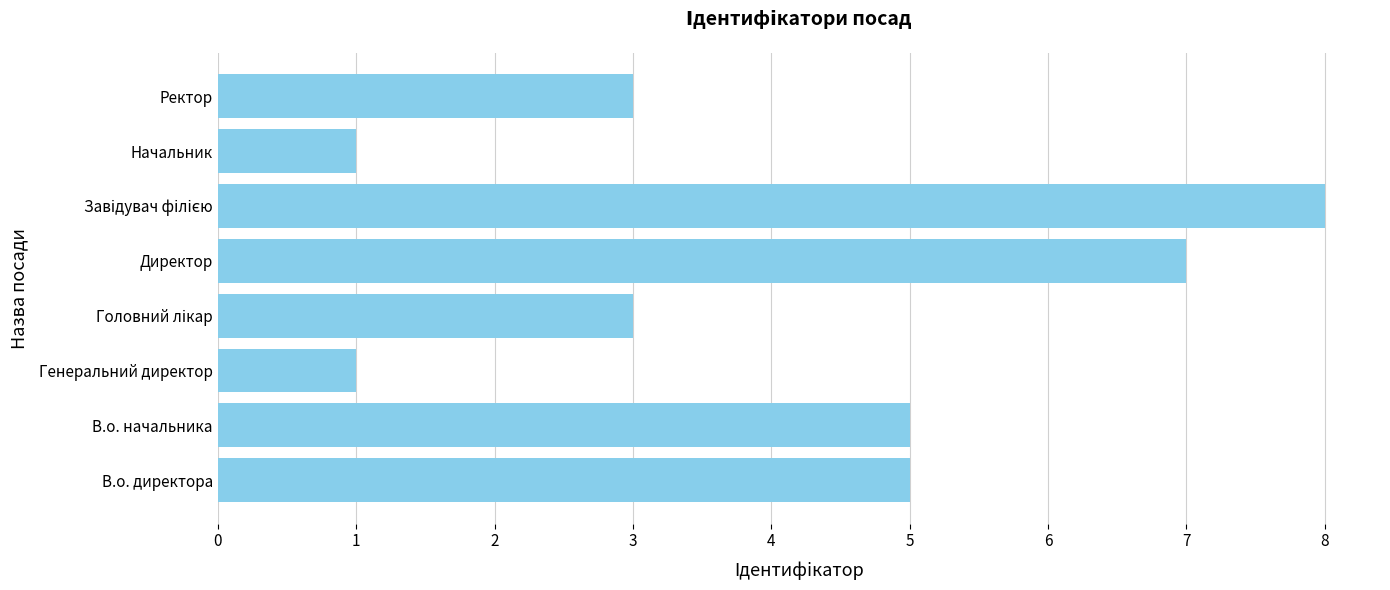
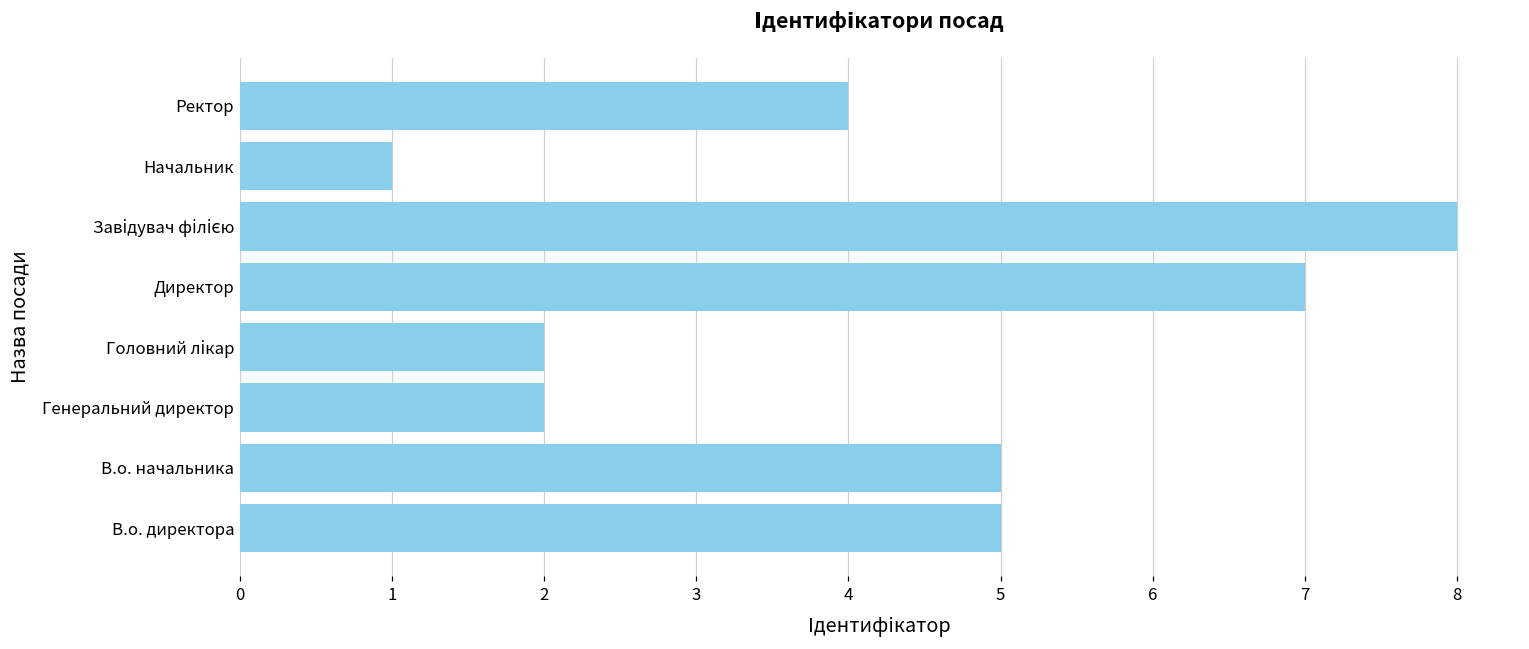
  {
-   "Ректор": 3,
+   "Ректор": 4,
    "Начальник": 1,
    "Завідувач філією": 8,
    "Директор": 7,
-   "Головний лікар": 3,
-   "Генеральний директор": 1,
+   "Головний лікар": 2,
+   "Генеральний директор": 2,
    "В.о. начальника": 5,
    "В.о. директора": 5
  }
